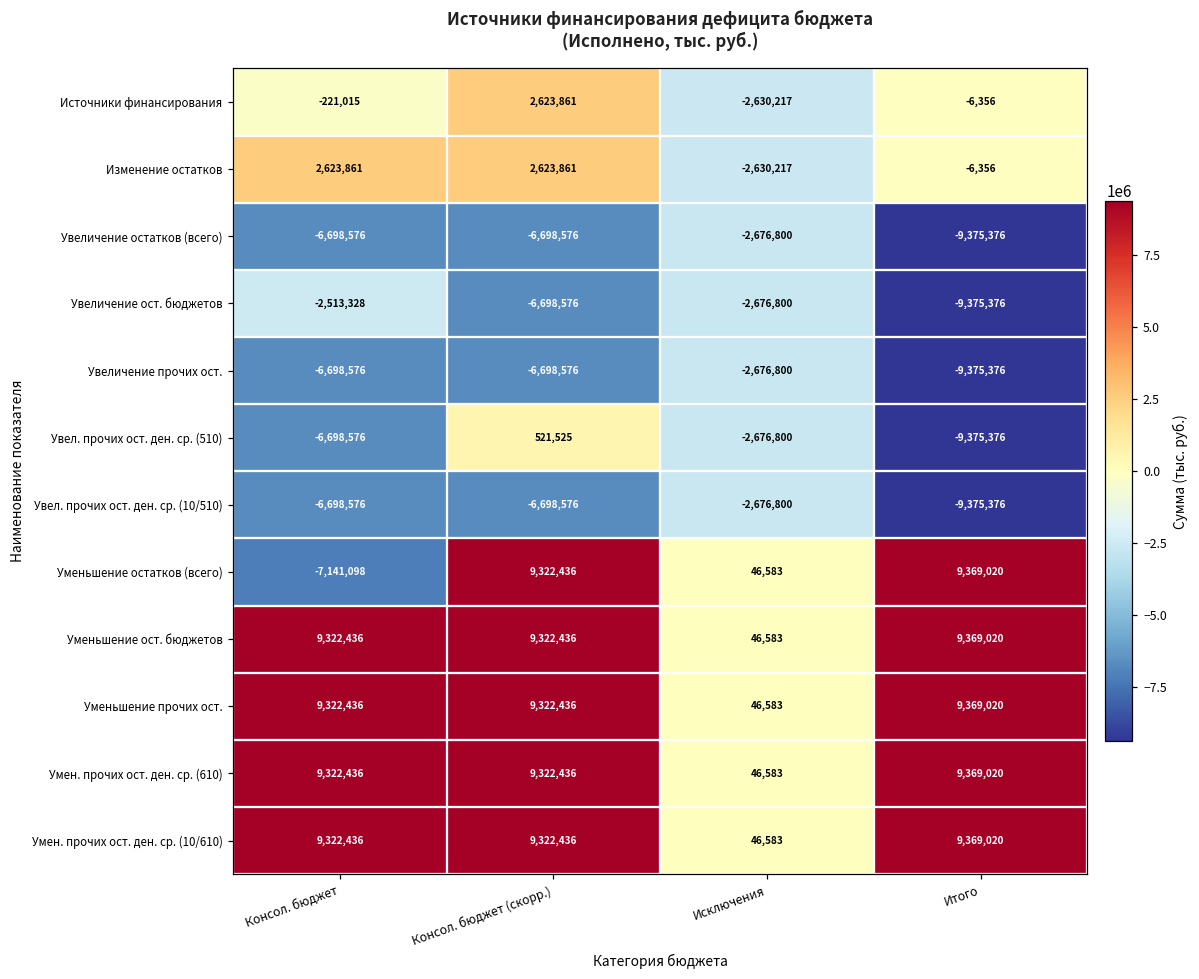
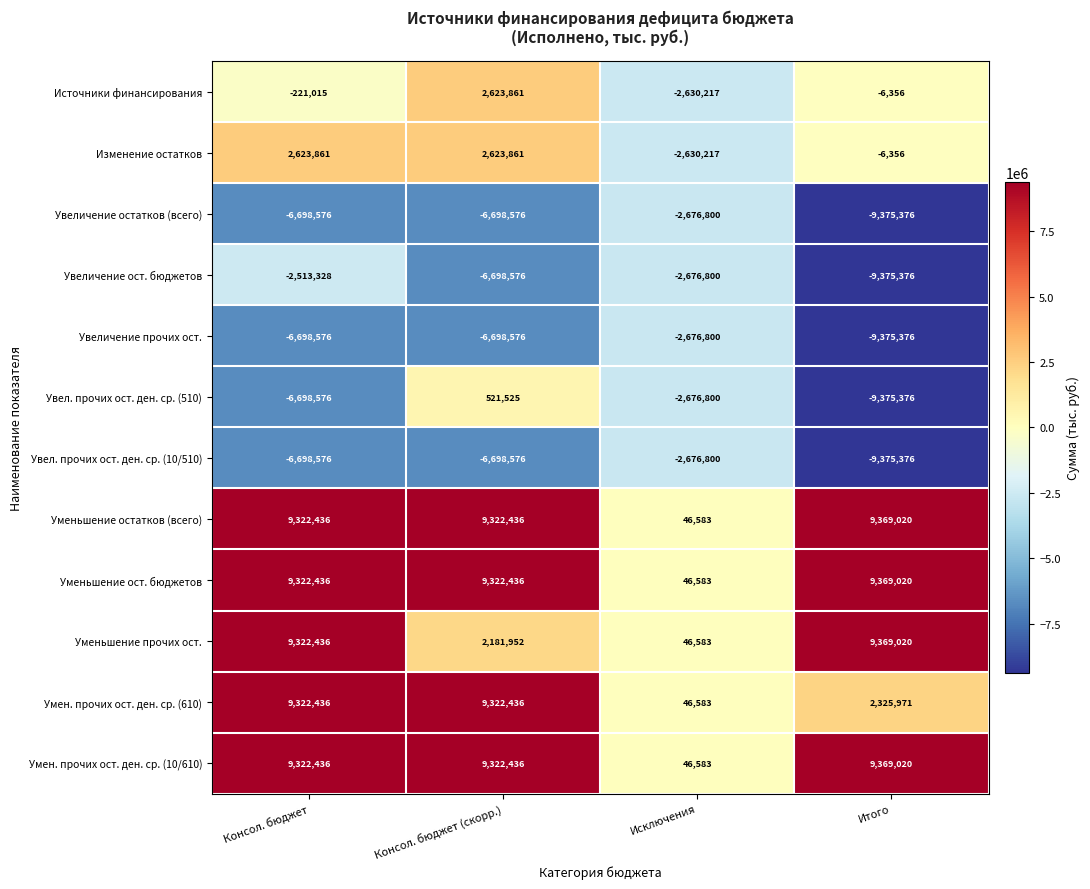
  {
    "Источники финансирования": {
      "Консол. бюджет": "-221,015",
      "Консол. бюджет (скорр.)": "2,623,861",
      "Исключения": "-2,630,217",
      "Итого": "-6,356"
    },
    "Изменение остатков": {
      "Консол. бюджет": "2,623,861",
      "Консол. бюджет (скорр.)": "2,623,861",
      "Исключения": "-2,630,217",
      "Итого": "-6,356"
    },
    "Увеличение остатков (всего)": {
      "Консол. бюджет": "-6,698,576",
      "Консол. бюджет (скорр.)": "-6,698,576",
      "Исключения": "-2,676,800",
      "Итого": "-9,375,376"
    },
    "Увеличение ост. бюджетов": {
      "Консол. бюджет": "-2,513,328",
      "Консол. бюджет (скорр.)": "-6,698,576",
      "Исключения": "-2,676,800",
      "Итого": "-9,375,376"
    },
    "Увеличение прочих ост.": {
      "Консол. бюджет": "-6,698,576",
      "Консол. бюджет (скорр.)": "-6,698,576",
      "Исключения": "-2,676,800",
      "Итого": "-9,375,376"
    },
    "Увел. прочих ост. ден. ср. (510)": {
      "Консол. бюджет": "-6,698,576",
      "Консол. бюджет (скорр.)": "521,525",
      "Исключения": "-2,676,800",
      "Итого": "-9,375,376"
    },
    "Увел. прочих ост. ден. ср. (10/510)": {
      "Консол. бюджет": "-6,698,576",
      "Консол. бюджет (скорр.)": "-6,698,576",
      "Исключения": "-2,676,800",
      "Итого": "-9,375,376"
    },
    "Уменьшение остатков (всего)": {
-     "Консол. бюджет": "-7,141,098",
+     "Консол. бюджет": "9,322,436",
      "Консол. бюджет (скорр.)": "9,322,436",
      "Исключения": "46,583",
      "Итого": "9,369,020"
    },
    "Уменьшение ост. бюджетов": {
      "Консол. бюджет": "9,322,436",
      "Консол. бюджет (скорр.)": "9,322,436",
      "Исключения": "46,583",
      "Итого": "9,369,020"
    },
    "Уменьшение прочих ост.": {
      "Консол. бюджет": "9,322,436",
-     "Консол. бюджет (скорр.)": "9,322,436",
+     "Консол. бюджет (скорр.)": "2,181,952",
      "Исключения": "46,583",
      "Итого": "9,369,020"
    },
    "Умен. прочих ост. ден. ср. (610)": {
      "Консол. бюджет": "9,322,436",
      "Консол. бюджет (скорр.)": "9,322,436",
      "Исключения": "46,583",
-     "Итого": "9,369,020"
+     "Итого": "2,325,971"
    },
    "Умен. прочих ост. ден. ср. (10/610)": {
      "Консол. бюджет": "9,322,436",
      "Консол. бюджет (скорр.)": "9,322,436",
      "Исключения": "46,583",
      "Итого": "9,369,020"
    }
  }
